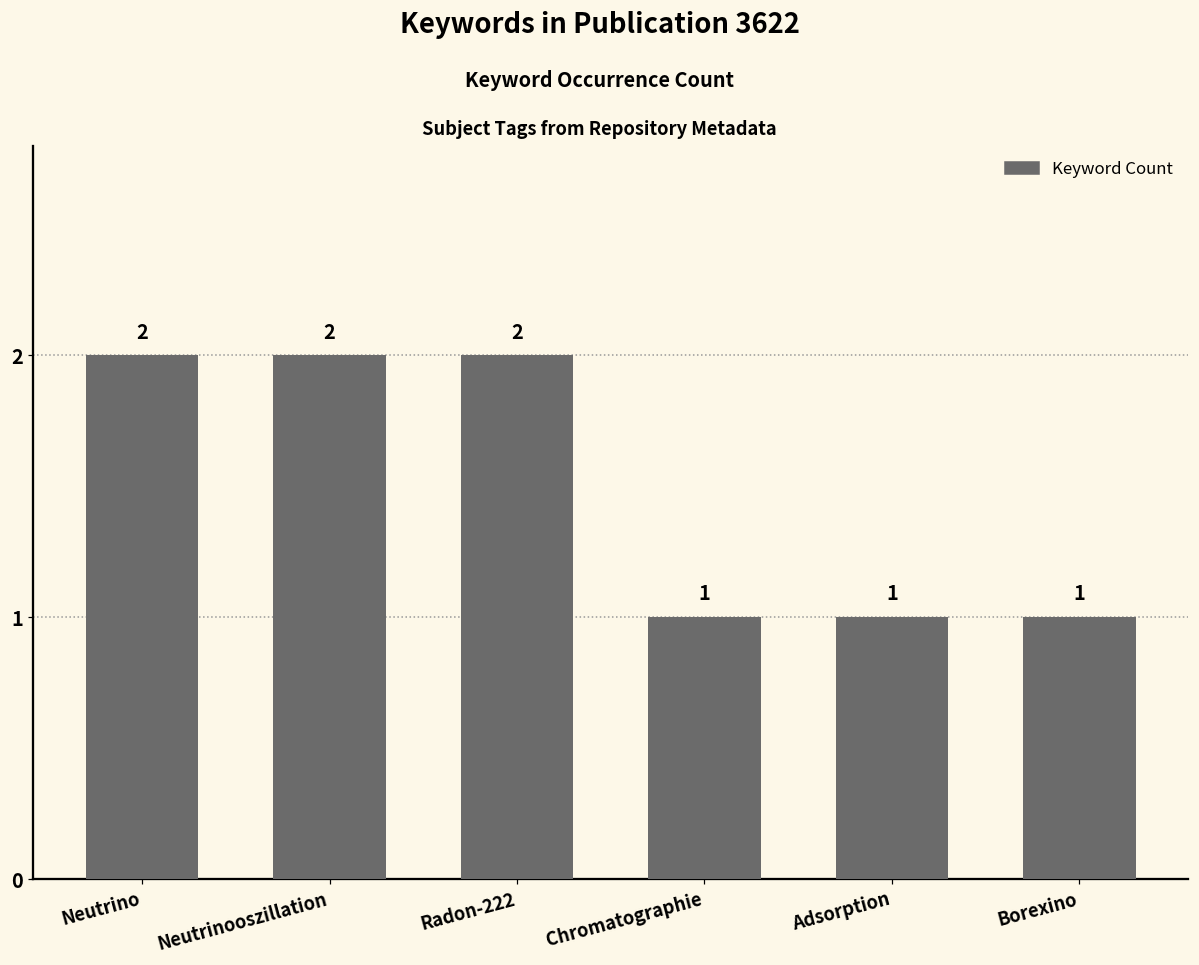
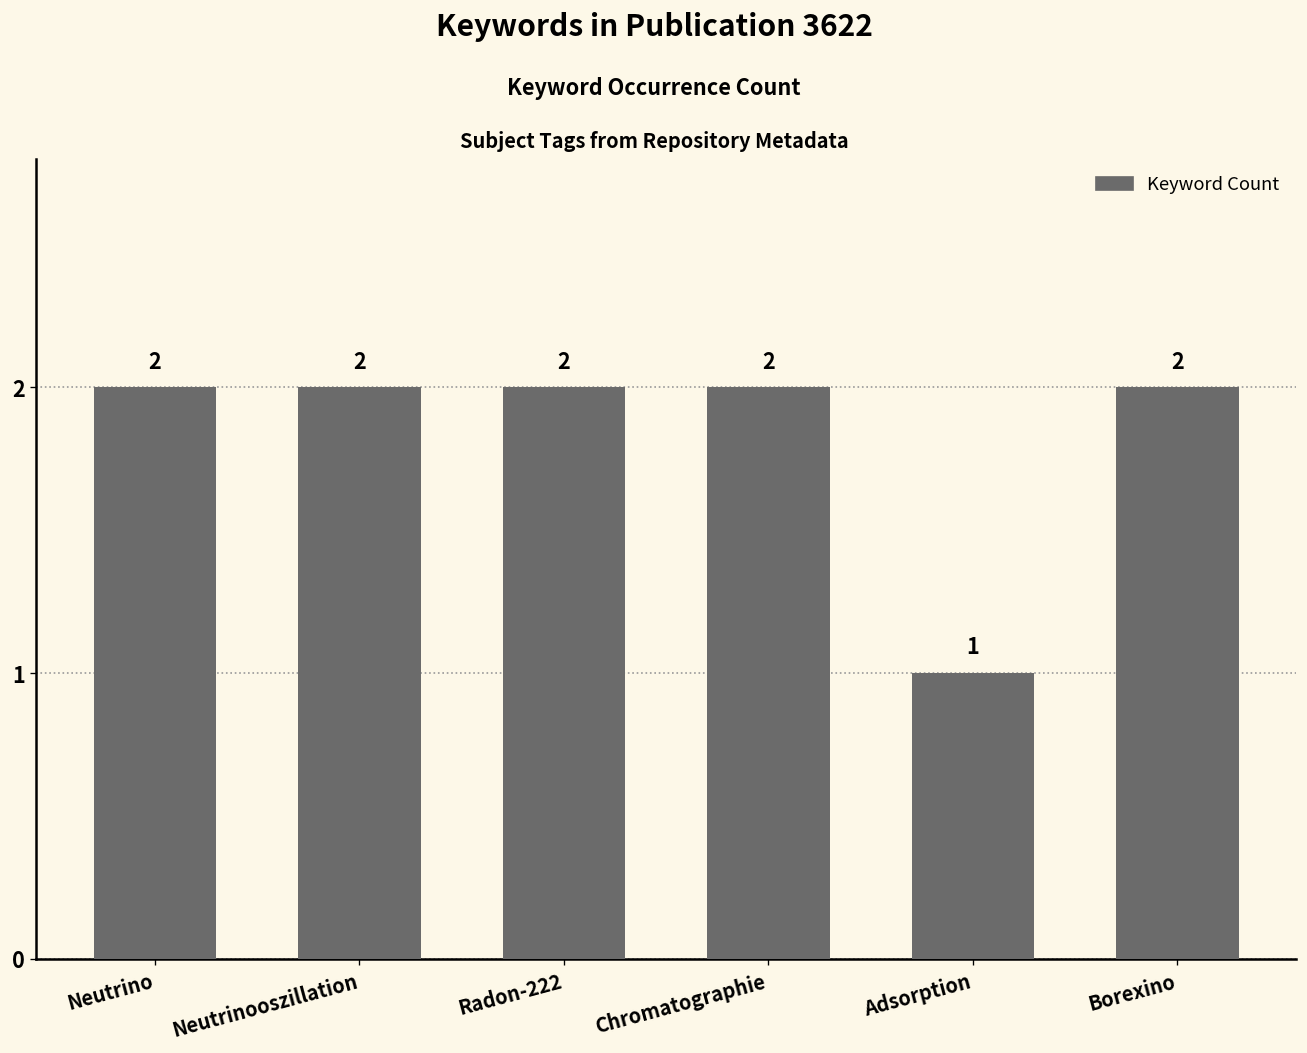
  {
    "Neutrino": 2,
    "Neutrinooszillation": 2,
    "Radon-222": 2,
-   "Chromatographie": 1,
+   "Chromatographie": 2,
    "Adsorption": 1,
-   "Borexino": 1
+   "Borexino": 2
  }
